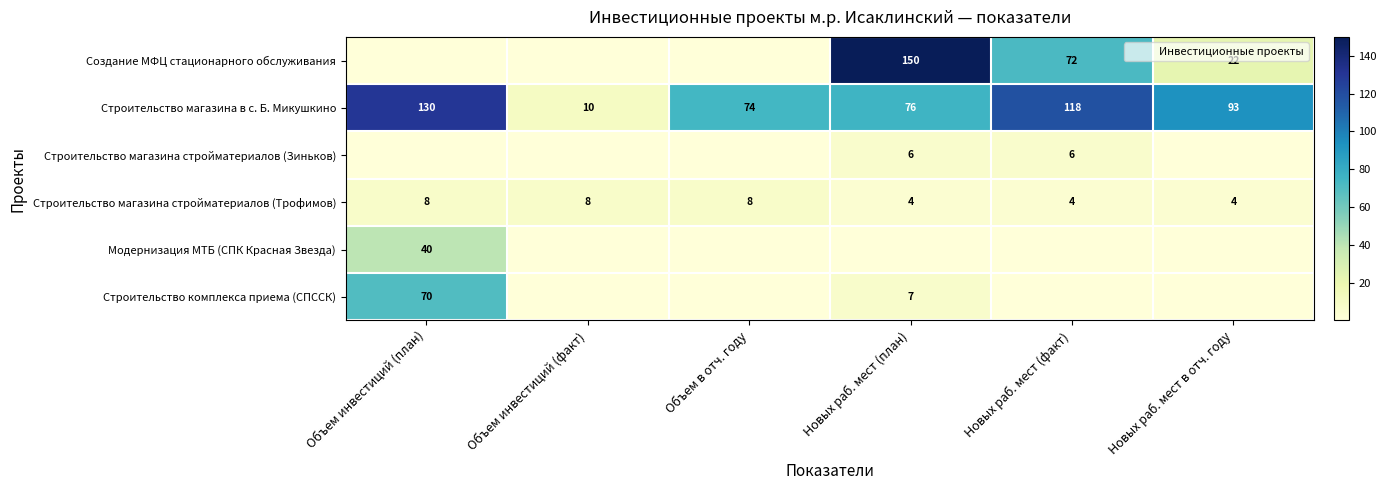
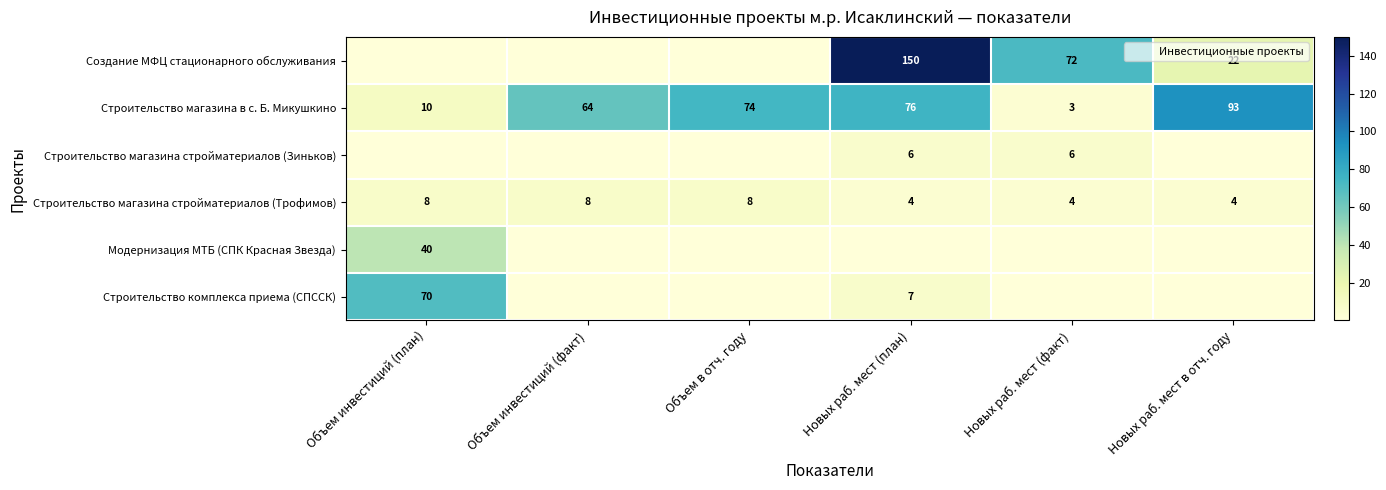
  {
    "Создание МФЦ стационарного обслуживания": {
      "Новых раб. мест (план)": 150,
      "Новых раб. мест (факт)": 72
    },
    "Строительство магазина в с. Б. Микушкино": {
-     "Объем инвестиций (план)": 130,
-     "Объем инвестиций (факт)": 10,
+     "Объем инвестиций (план)": 10,
+     "Объем инвестиций (факт)": 64,
      "Объем в отч. году": 74,
      "Новых раб. мест (план)": 76,
-     "Новых раб. мест (факт)": 118,
+     "Новых раб. мест (факт)": 3,
      "Новых раб. мест в отч. году": 93
    },
    "Строительство магазина стройматериалов (Зиньков)": {
      "Новых раб. мест (план)": 6,
      "Новых раб. мест (факт)": 6
    },
    "Строительство магазина стройматериалов (Трофимов)": {
      "Объем инвестиций (план)": 8,
      "Объем инвестиций (факт)": 8,
      "Объем в отч. году": 8,
      "Новых раб. мест (план)": 4,
      "Новых раб. мест (факт)": 4,
      "Новых раб. мест в отч. году": 4
    },
    "Модернизация МТБ (СПК Красная Звезда)": {
      "Объем инвестиций (план)": 40
    },
    "Строительство комплекса приема (СПССК)": {
      "Объем инвестиций (план)": 70,
      "Новых раб. мест (план)": 7
    }
  }
